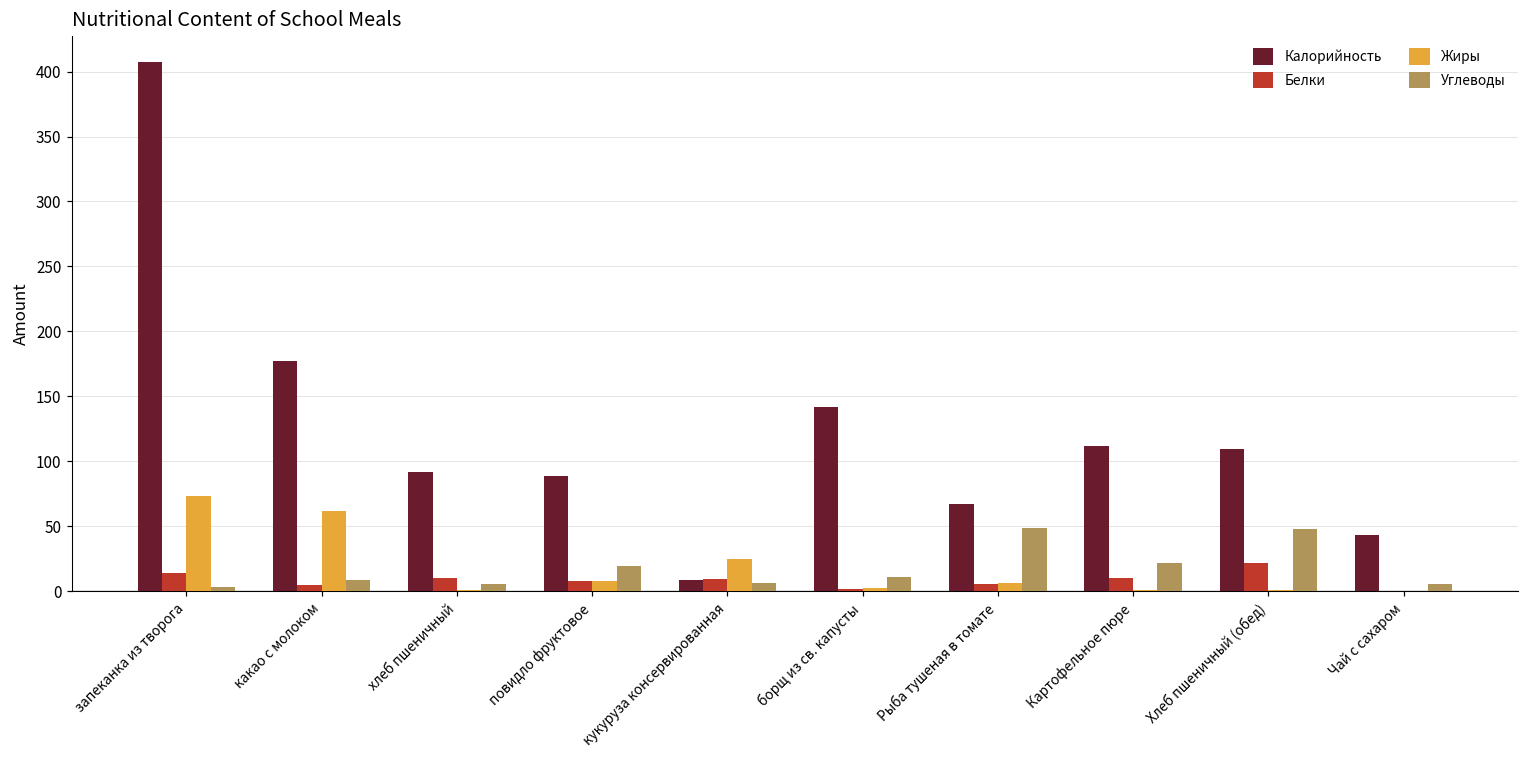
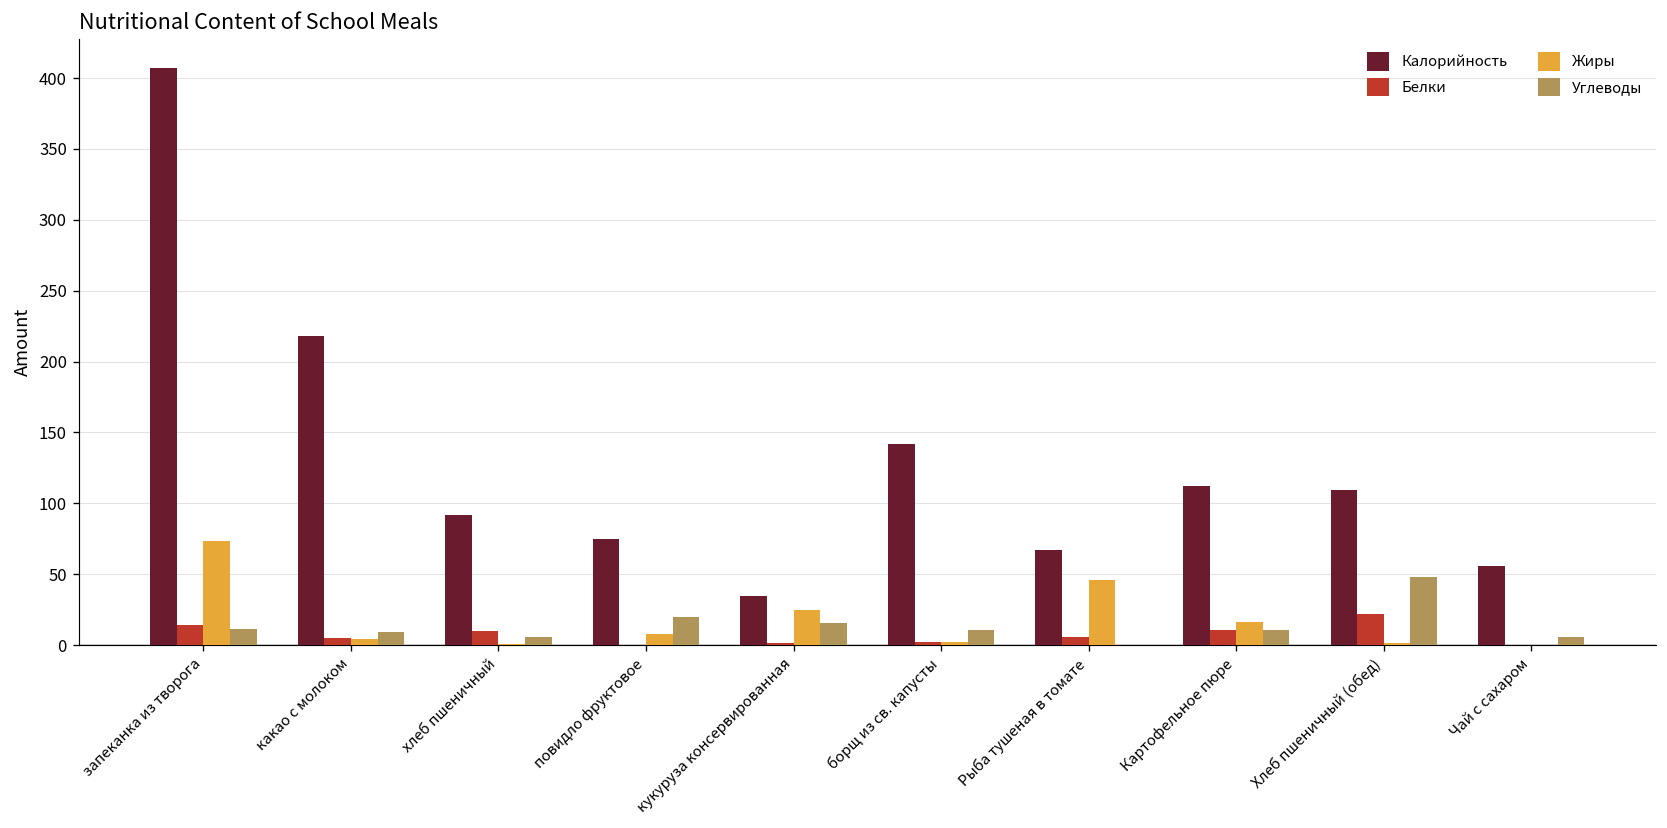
  {
    "Калорийность": {
      "запеканка из творога": 407,
-     "какао с молоком": 178,
+     "какао с молоком": 218,
      "хлеб пшеничный": 92,
-     "повидло фруктовое": 89,
-     "кукуруза консервированная": 8,
+     "повидло фруктовое": 75,
+     "кукуруза консервированная": 35,
      "борщ из св. капусты": 142,
      "Рыба тушеная в томате": 67,
      "Картофельное пюре": 112,
      "Хлеб пшеничный (обед)": 109,
-     "Чай с сахаром": 43
+     "Чай с сахаром": 56
    },
    "Белки": {
      "запеканка из творога": 14,
      "какао с молоком": 5,
      "хлеб пшеничный": 10,
-     "повидло фруктовое": 8,
-     "кукуруза консервированная": 10,
+     "повидло фруктовое": 0,
+     "кукуруза консервированная": 1,
      "Рыба тушеная в томате": 5,
      "Картофельное пюре": 10,
      "Хлеб пшеничный (обед)": 22
    },
    "Жиры": {
      "запеканка из творога": 74,
-     "какао с молоком": 62,
+     "какао с молоком": 4,
      "повидло фруктовое": 8,
      "кукуруза консервированная": 25,
      "борщ из св. капусты": 2,
-     "Рыба тушеная в томате": 6,
-     "Картофельное пюре": 1,
+     "Рыба тушеная в томате": 46,
+     "Картофельное пюре": 16,
      "Чай с сахаром": 0
    },
    "Углеводы": {
-     "запеканка из творога": 4,
+     "запеканка из творога": 12,
      "какао с молоком": 9,
      "хлеб пшеничный": 6,
      "повидло фруктовое": 20,
-     "кукуруза консервированная": 7,
+     "кукуруза консервированная": 15,
      "борщ из св. капусты": 11,
-     "Рыба тушеная в томате": 49,
-     "Картофельное пюре": 22,
+     "Рыба тушеная в томате": 0,
+     "Картофельное пюре": 11,
      "Хлеб пшеничный (обед)": 48,
      "Чай с сахаром": 5
    }
  }
